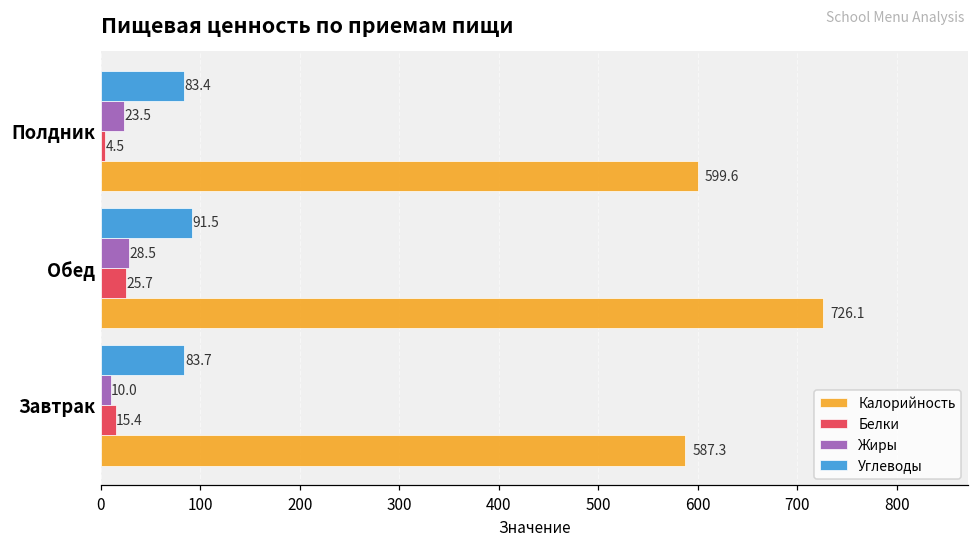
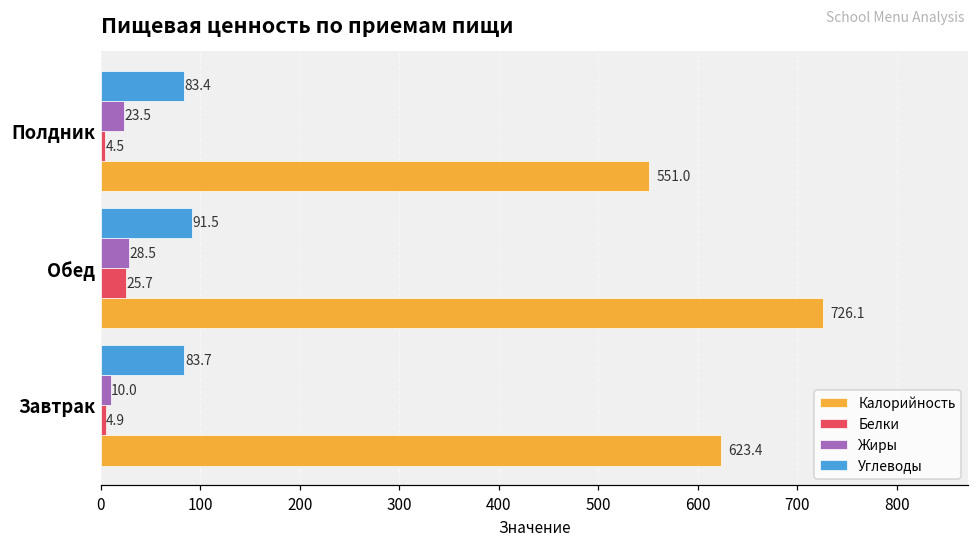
  {
    "Калорийность": {
-     "Полдник": 599.6,
+     "Полдник": 551.0,
      "Обед": 726.1,
-     "Завтрак": 587.3
+     "Завтрак": 623.4
    },
    "Белки": {
      "Полдник": 4.5,
      "Обед": 25.7,
-     "Завтрак": 15.4
+     "Завтрак": 4.9
    },
    "Жиры": {
      "Полдник": 23.5,
      "Обед": 28.5,
      "Завтрак": 10.0
    },
    "Углеводы": {
      "Полдник": 83.4,
      "Обед": 91.5,
      "Завтрак": 83.7
    }
  }
